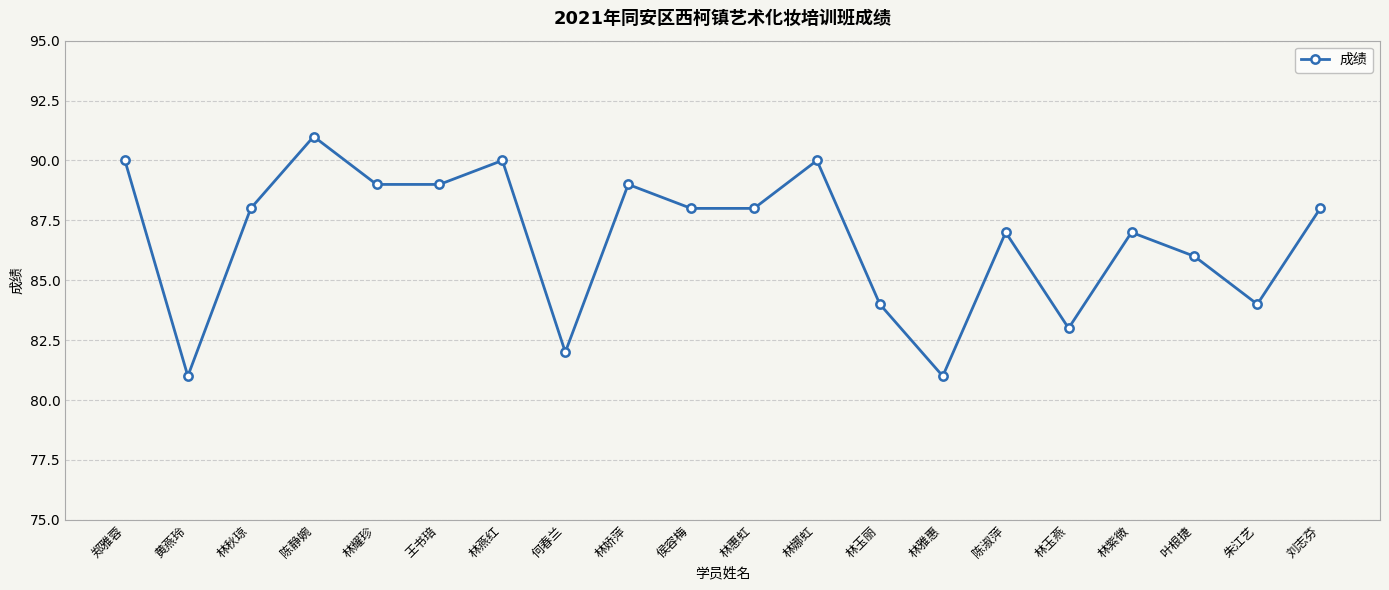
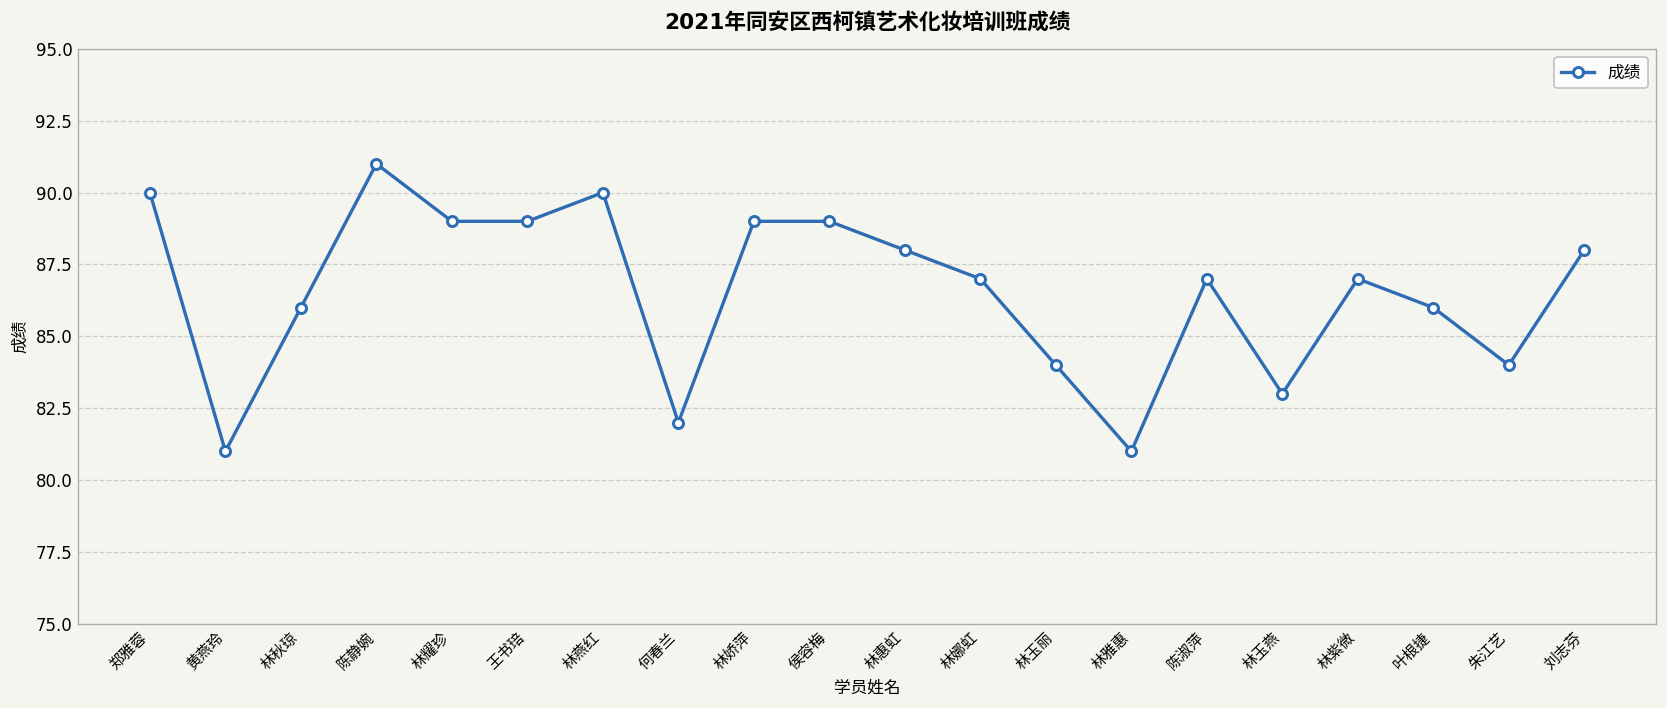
  {
    "郑雅蓉": 90,
    "黄燕玲": 81,
-   "林秋琼": 88,
+   "林秋琼": 86,
    "陈静婉": 91,
    "林耀珍": 89,
    "王书琣": 89,
    "林燕红": 90,
    "何春兰": 82,
    "林娇萍": 89,
-   "侯容梅": 88,
+   "侯容梅": 89,
    "林惠虹": 88,
-   "林娜虹": 90,
+   "林娜虹": 87,
    "林玉丽": 84,
    "林雅惠": 81,
    "陈淑萍": 87,
    "林玉燕": 83,
    "林紫微": 87,
    "叶根捷": 86,
    "朱江艺": 84,
    "刘志芬": 88
  }
